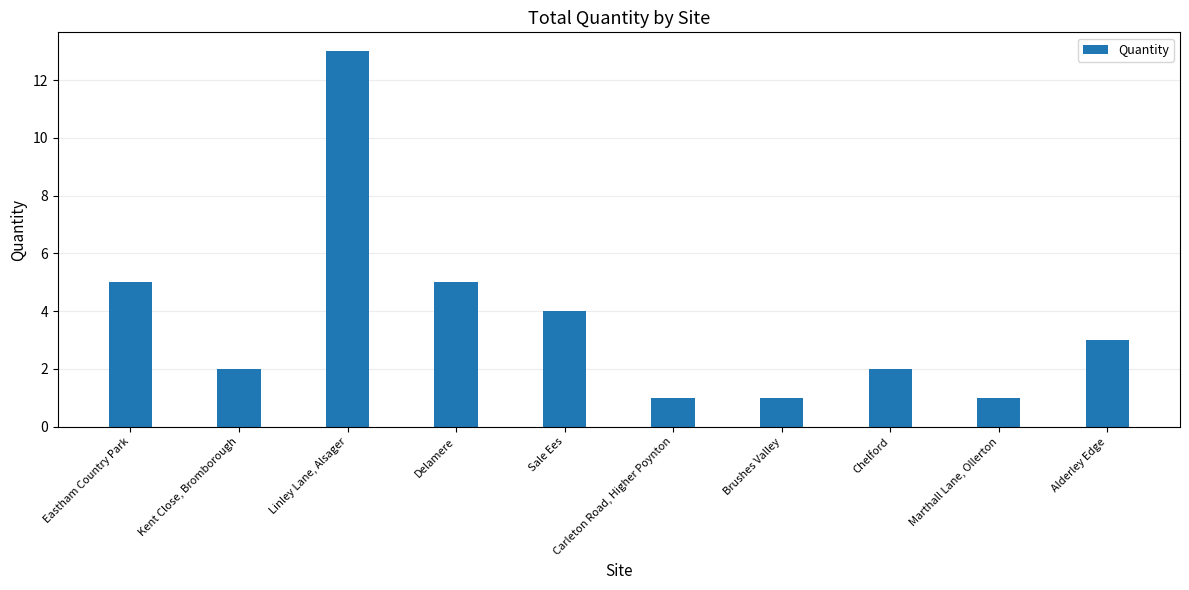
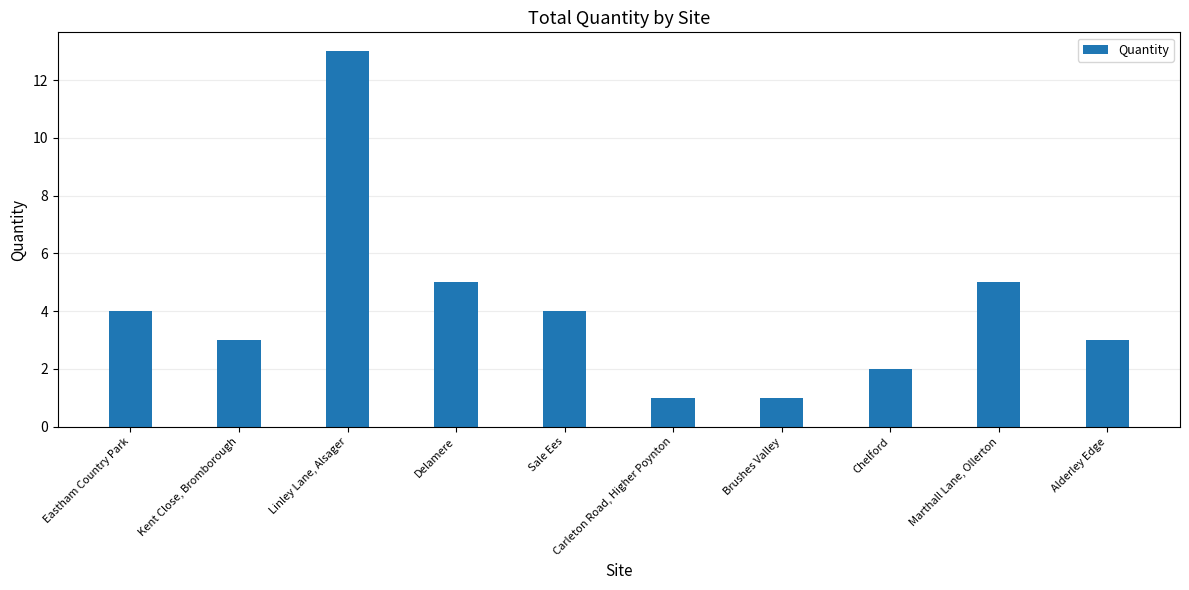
  {
-   "Eastham Country Park": 5,
-   "Kent Close, Bromborough": 2,
+   "Eastham Country Park": 4,
+   "Kent Close, Bromborough": 3,
    "Linley Lane, Alsager": 13,
    "Delamere": 5,
    "Sale Ees": 4,
    "Carleton Road, Higher Poynton": 1,
    "Brushes Valley": 1,
    "Chelford": 2,
-   "Marthall Lane, Ollerton": 1,
+   "Marthall Lane, Ollerton": 5,
    "Alderley Edge": 3
  }
